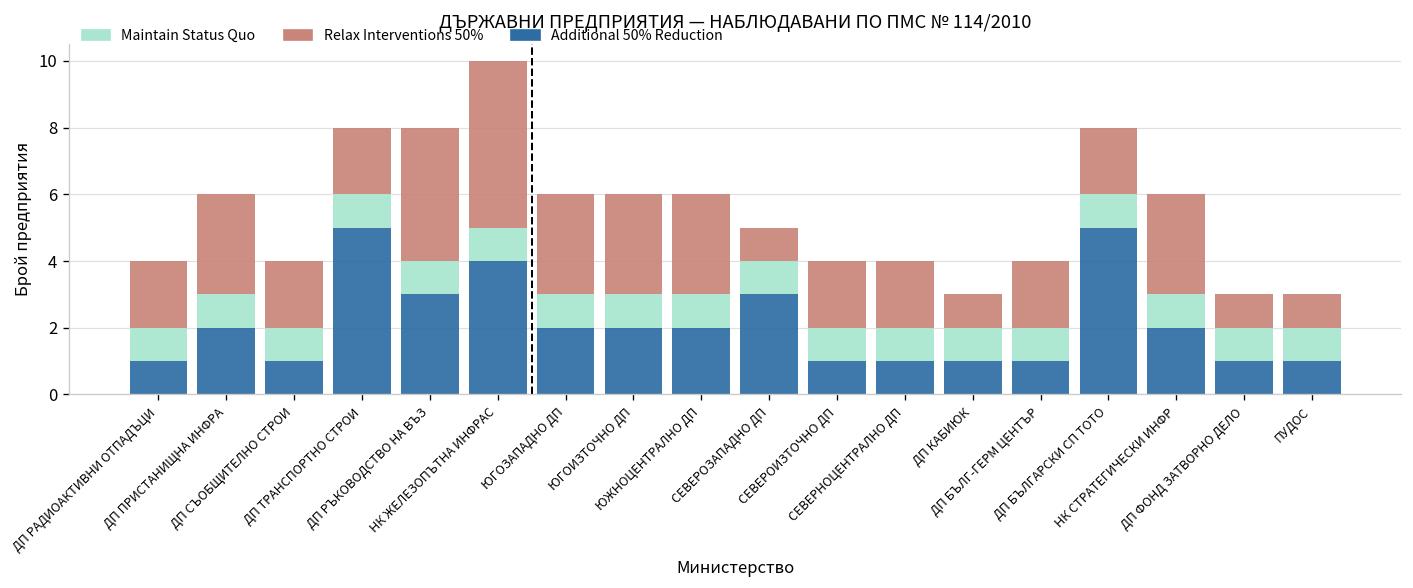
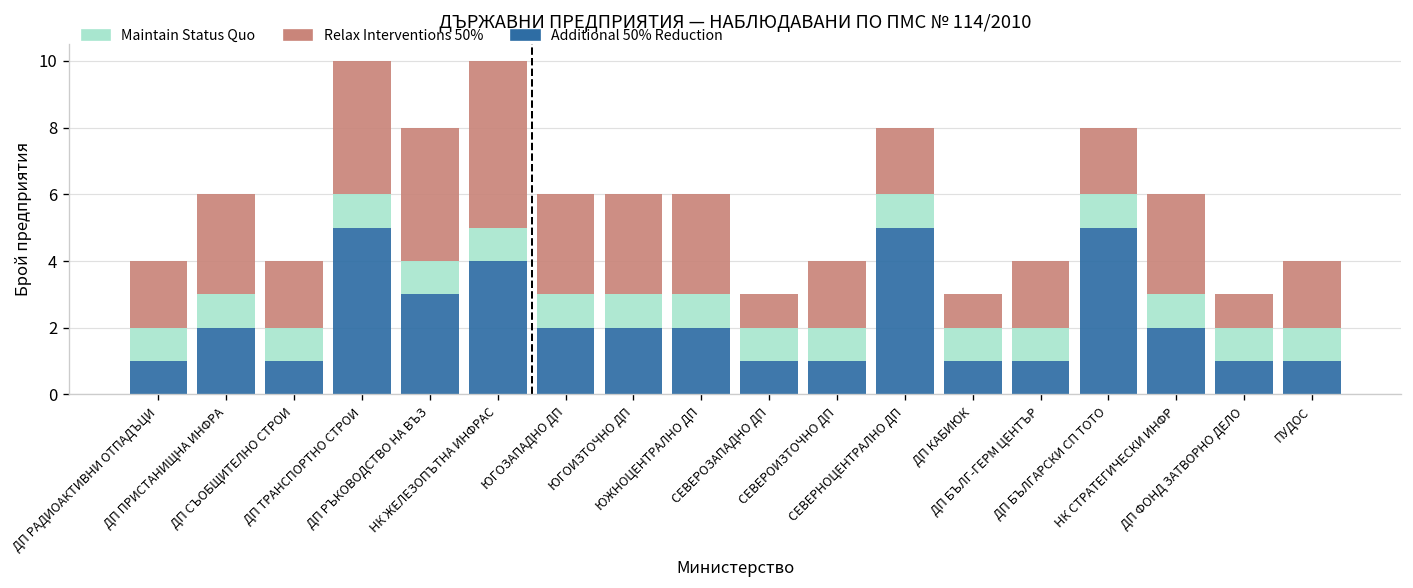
  {
    "Additional 50% Reduction": {
      "ДП РАДИОАКТИВНИ ОТПАДЪЦИ": 1,
      "ДП ПРИСТАНИЩНА ИНФРА": 2,
      "ДП СЪОБЩИТЕЛНО СТРОИ": 1,
      "ДП ТРАНСПОРТНО СТРОИ": 5,
      "ДП РЪКОВОДСТВО НА ВЪЗ": 3,
      "НК ЖЕЛЕЗОПЪТНА ИНФРАС": 4,
      "ЮГОЗАПАДНО ДП": 2,
      "ЮГОИЗТОЧНО ДП": 2,
      "ЮЖНОЦЕНТРАЛНО ДП": 2,
-     "СЕВЕРОЗАПАДНО ДП": 3,
+     "СЕВЕРОЗАПАДНО ДП": 1,
      "СЕВЕРОИЗТОЧНО ДП": 1,
-     "СЕВЕРНОЦЕНТРАЛНО ДП": 1,
+     "СЕВЕРНОЦЕНТРАЛНО ДП": 5,
      "ДП КАБИЮК": 1,
      "ДП БЪЛГ-ГЕРМ ЦЕНТЪР": 1,
      "ДП БЪЛГАРСКИ СП ТОТО": 5,
      "НК СТРАТЕГИЧЕСКИ ИНФР": 2,
      "ДП ФОНД ЗАТВОРНО ДЕЛО": 1,
      "ПУДОС": 1
    },
    "Maintain Status Quo": {
      "ДП РАДИОАКТИВНИ ОТПАДЪЦИ": 1,
      "ДП ПРИСТАНИЩНА ИНФРА": 1,
      "ДП СЪОБЩИТЕЛНО СТРОИ": 1,
      "ДП ТРАНСПОРТНО СТРОИ": 1,
      "ДП РЪКОВОДСТВО НА ВЪЗ": 1,
      "НК ЖЕЛЕЗОПЪТНА ИНФРАС": 1,
      "ЮГОЗАПАДНО ДП": 1,
      "ЮГОИЗТОЧНО ДП": 1,
      "ЮЖНОЦЕНТРАЛНО ДП": 1,
      "СЕВЕРОЗАПАДНО ДП": 1,
      "СЕВЕРОИЗТОЧНО ДП": 1,
      "СЕВЕРНОЦЕНТРАЛНО ДП": 1,
      "ДП КАБИЮК": 1,
      "ДП БЪЛГ-ГЕРМ ЦЕНТЪР": 1,
      "ДП БЪЛГАРСКИ СП ТОТО": 1,
      "НК СТРАТЕГИЧЕСКИ ИНФР": 1,
      "ДП ФОНД ЗАТВОРНО ДЕЛО": 1,
      "ПУДОС": 1
    },
    "Relax Interventions 50%": {
      "ДП РАДИОАКТИВНИ ОТПАДЪЦИ": 2,
      "ДП ПРИСТАНИЩНА ИНФРА": 3,
      "ДП СЪОБЩИТЕЛНО СТРОИ": 2,
-     "ДП ТРАНСПОРТНО СТРОИ": 2,
+     "ДП ТРАНСПОРТНО СТРОИ": 4,
      "ДП РЪКОВОДСТВО НА ВЪЗ": 4,
      "НК ЖЕЛЕЗОПЪТНА ИНФРАС": 5,
      "ЮГОЗАПАДНО ДП": 3,
      "ЮГОИЗТОЧНО ДП": 3,
      "ЮЖНОЦЕНТРАЛНО ДП": 3,
      "СЕВЕРОЗАПАДНО ДП": 1,
      "СЕВЕРОИЗТОЧНО ДП": 2,
      "СЕВЕРНОЦЕНТРАЛНО ДП": 2,
      "ДП КАБИЮК": 1,
      "ДП БЪЛГ-ГЕРМ ЦЕНТЪР": 2,
      "ДП БЪЛГАРСКИ СП ТОТО": 2,
      "НК СТРАТЕГИЧЕСКИ ИНФР": 3,
      "ДП ФОНД ЗАТВОРНО ДЕЛО": 1,
-     "ПУДОС": 1
+     "ПУДОС": 2
    }
  }
